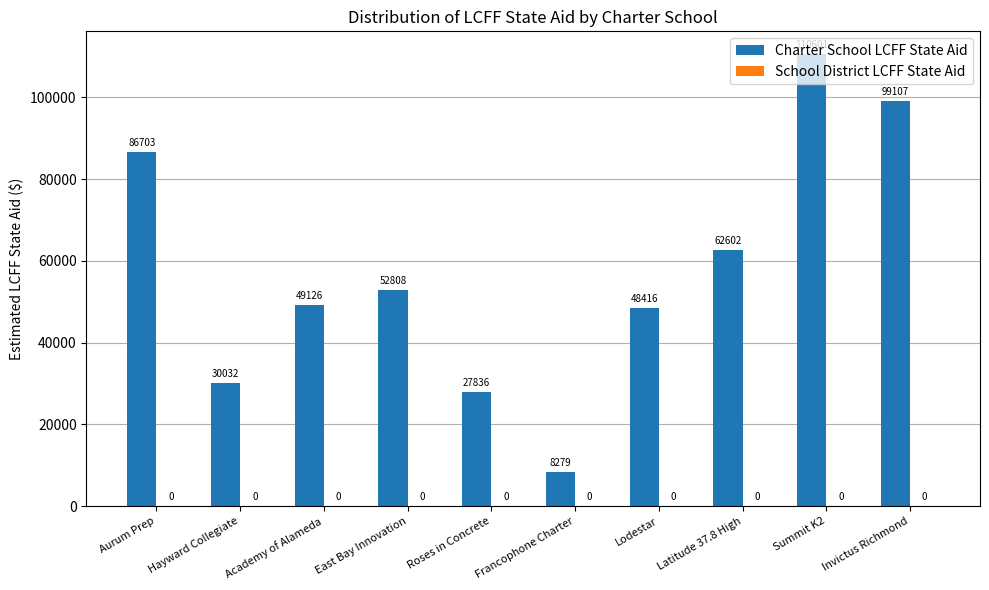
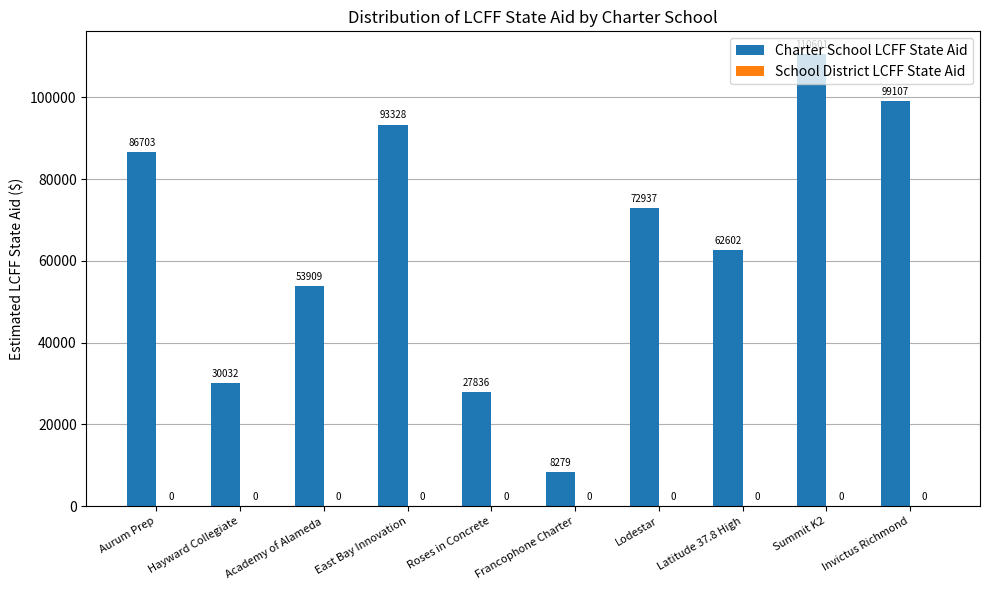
  {
    "Charter School LCFF State Aid": {
      "Aurum Prep": 86703,
      "Hayward Collegiate": 30032,
-     "Academy of Alameda": 49126,
-     "East Bay Innovation": 52808,
+     "Academy of Alameda": 53909,
+     "East Bay Innovation": 93328,
      "Roses in Concrete": 27836,
      "Francophone Charter": 8279,
-     "Lodestar": 48416,
+     "Lodestar": 72937,
      "Latitude 37.8 High": 62602,
      "Invictus Richmond": 99107
    },
    "School District LCFF State Aid": {
      "Aurum Prep": 0,
      "Hayward Collegiate": 0,
      "Academy of Alameda": 0,
      "East Bay Innovation": 0,
      "Roses in Concrete": 0,
      "Francophone Charter": 0,
      "Lodestar": 0,
      "Latitude 37.8 High": 0,
      "Summit K2": 0,
      "Invictus Richmond": 0
    }
  }
